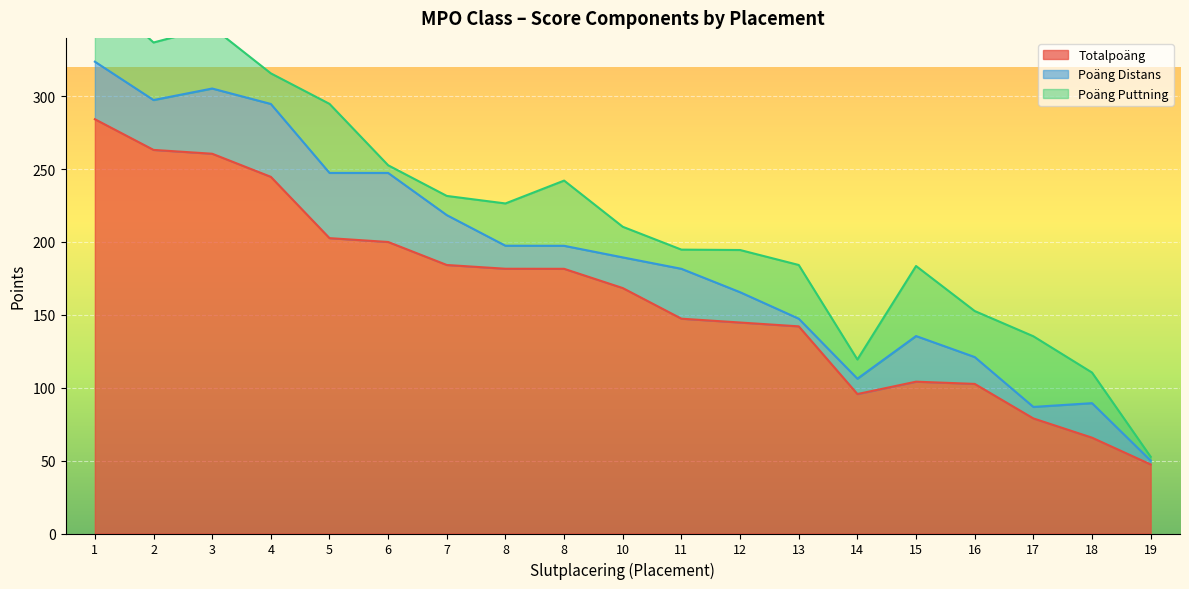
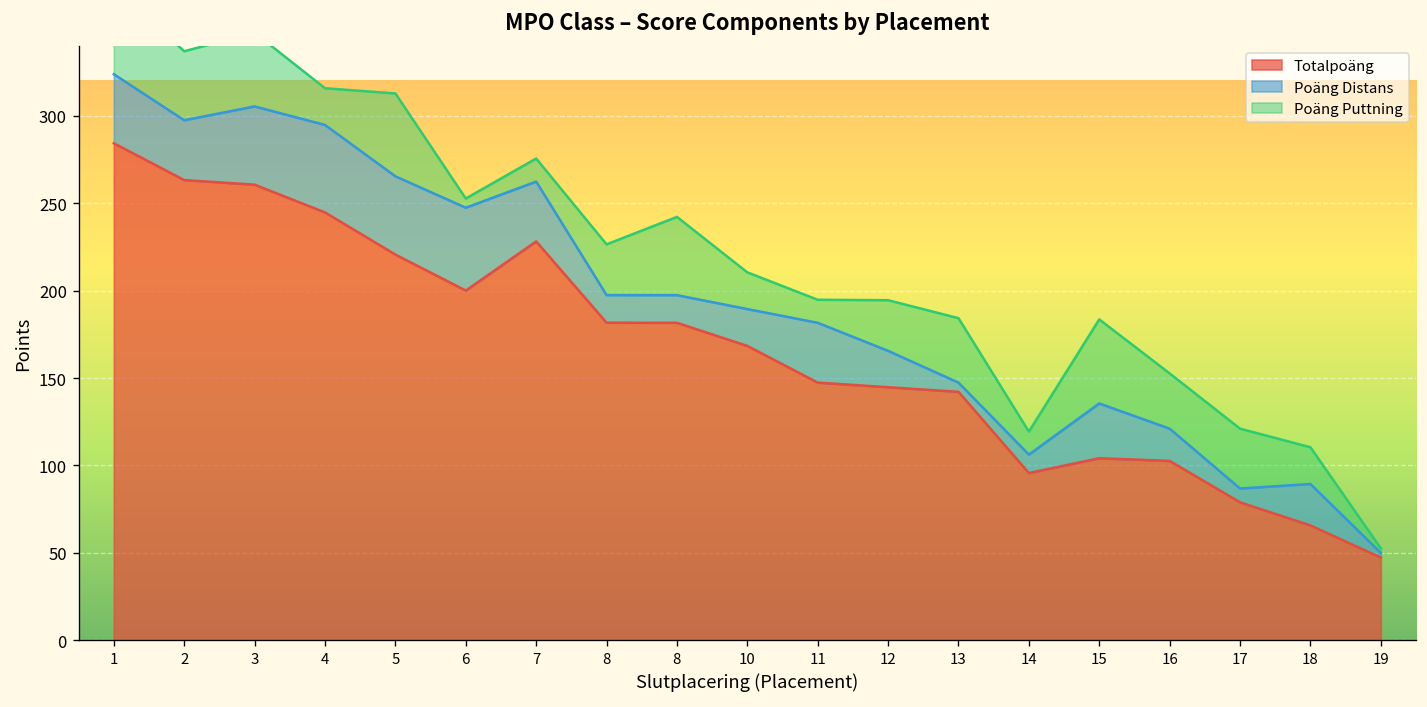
  {
    "Totalpoäng": {
      "1": 284,
      "2": 263,
      "3": 261,
      "4": 245,
-     "5": 203,
+     "5": 221,
      "6": 200,
-     "7": 184,
+     "7": 228,
      "10": 168,
      "11": 147,
      "12": 145,
      "13": 142,
      "14": 96,
      "15": 104,
      "16": 103,
      "17": 79,
      "18": 66,
      "19": 47
    },
    "Poäng Distans": {
      "1": 39,
      "2": 34,
      "3": 45,
      "4": 50,
      "5": 45,
      "6": 47,
      "7": 34,
      "10": 21,
      "11": 34,
      "12": 21,
      "13": 5,
      "14": 11,
      "15": 31,
      "16": 18,
      "17": 8,
      "18": 24,
      "19": 3
    },
    "Poäng Puttning": {
      "2": 39,
      "4": 21,
      "5": 47,
      "6": 5,
      "7": 13,
      "10": 21,
      "11": 13,
      "12": 29,
      "13": 37,
      "14": 13,
      "15": 48,
      "16": 32,
-     "17": 48,
+     "17": 34,
      "18": 21,
      "19": 3
    }
  }
